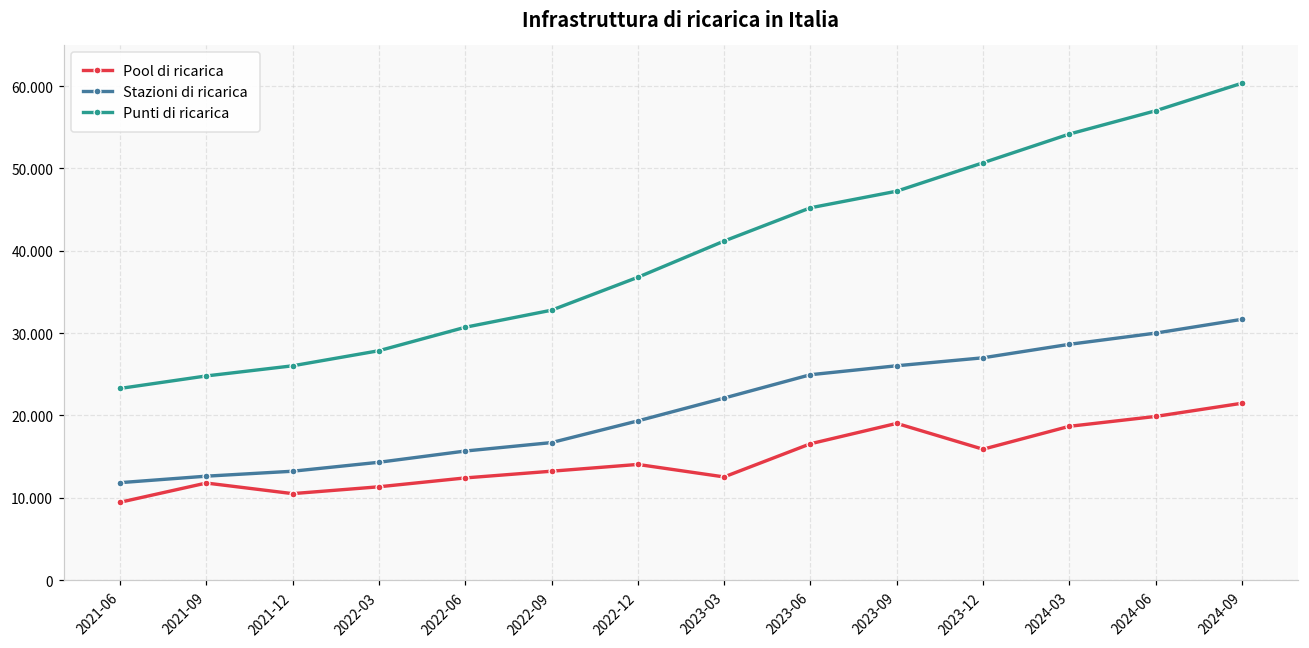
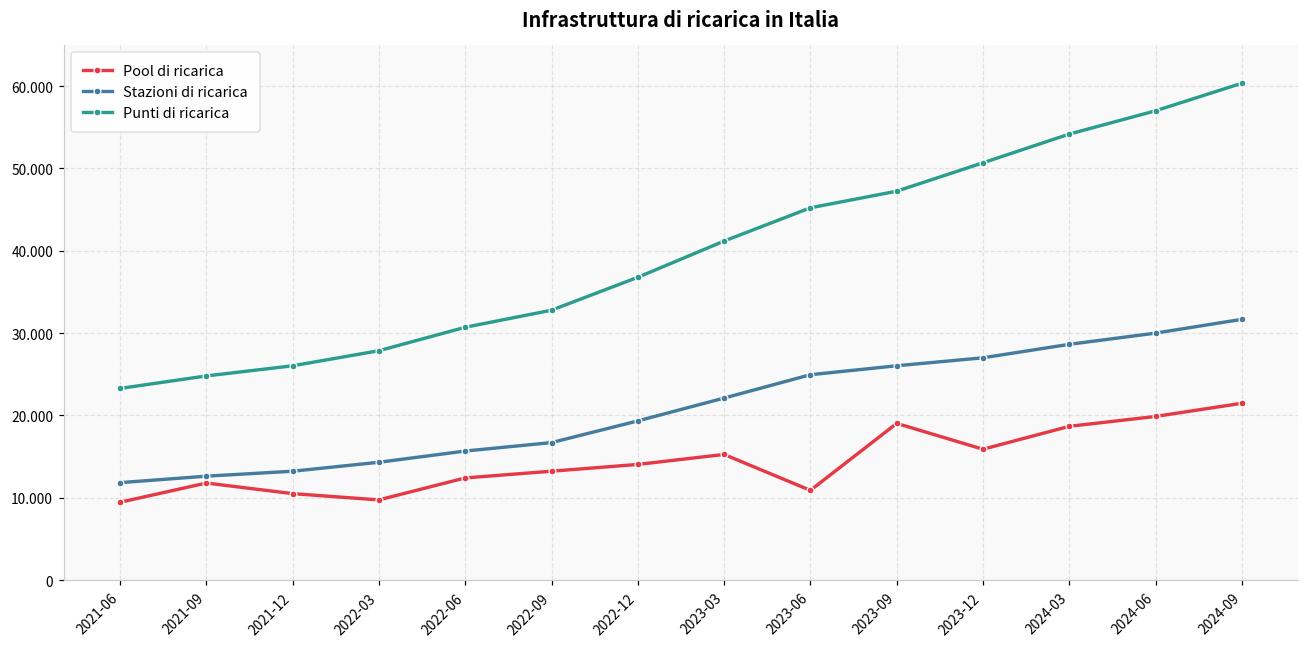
  {
    "Pool di ricarica": {
      "2021-06": 9,
      "2021-09": 12,
      "2021-12": 11,
-     "2022-03": 11,
+     "2022-03": 10,
      "2022-06": 12,
      "2022-09": 13,
      "2022-12": 14,
-     "2023-03": 13,
-     "2023-06": 17,
+     "2023-03": 15,
+     "2023-06": 11,
      "2023-09": 19,
      "2023-12": 16,
      "2024-03": 19,
      "2024-06": 20,
      "2024-09": 21
    }
  }
